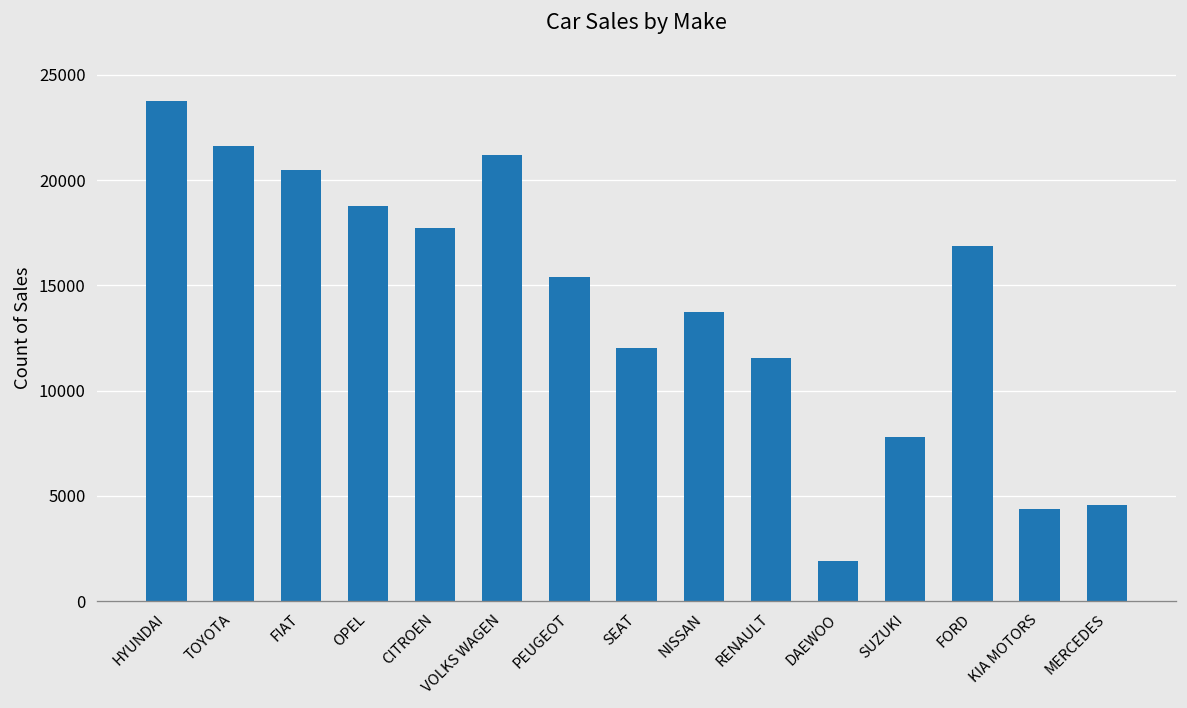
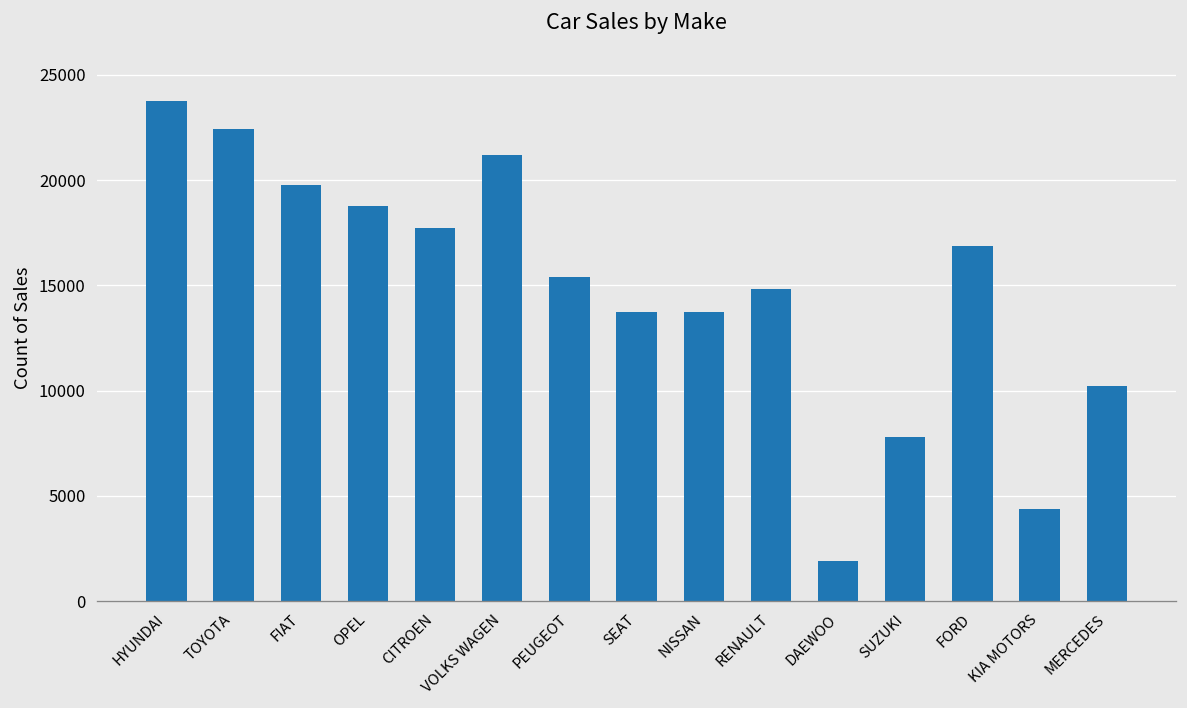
  {
    "HYUNDAI": 23800,
-   "TOYOTA": 21600,
-   "FIAT": 20500,
+   "TOYOTA": 22400,
+   "FIAT": 19800,
    "OPEL": 18700,
    "CITROEN": 17700,
    "VOLKS WAGEN": 21200,
    "PEUGEOT": 15400,
-   "SEAT": 12000,
+   "SEAT": 13700,
    "NISSAN": 13700,
-   "RENAULT": 11600,
+   "RENAULT": 14800,
    "DAEWOO": 1900,
    "SUZUKI": 7800,
    "FORD": 16900,
    "KIA MOTORS": 4400,
-   "MERCEDES": 4600
+   "MERCEDES": 10200
  }
